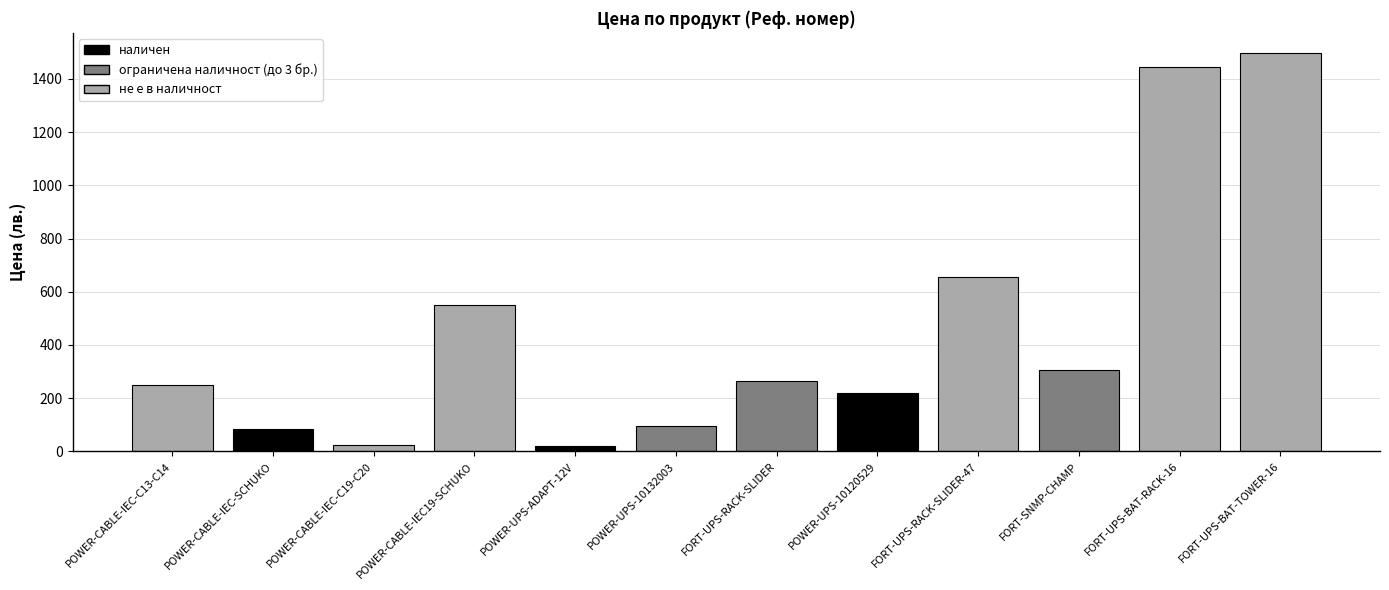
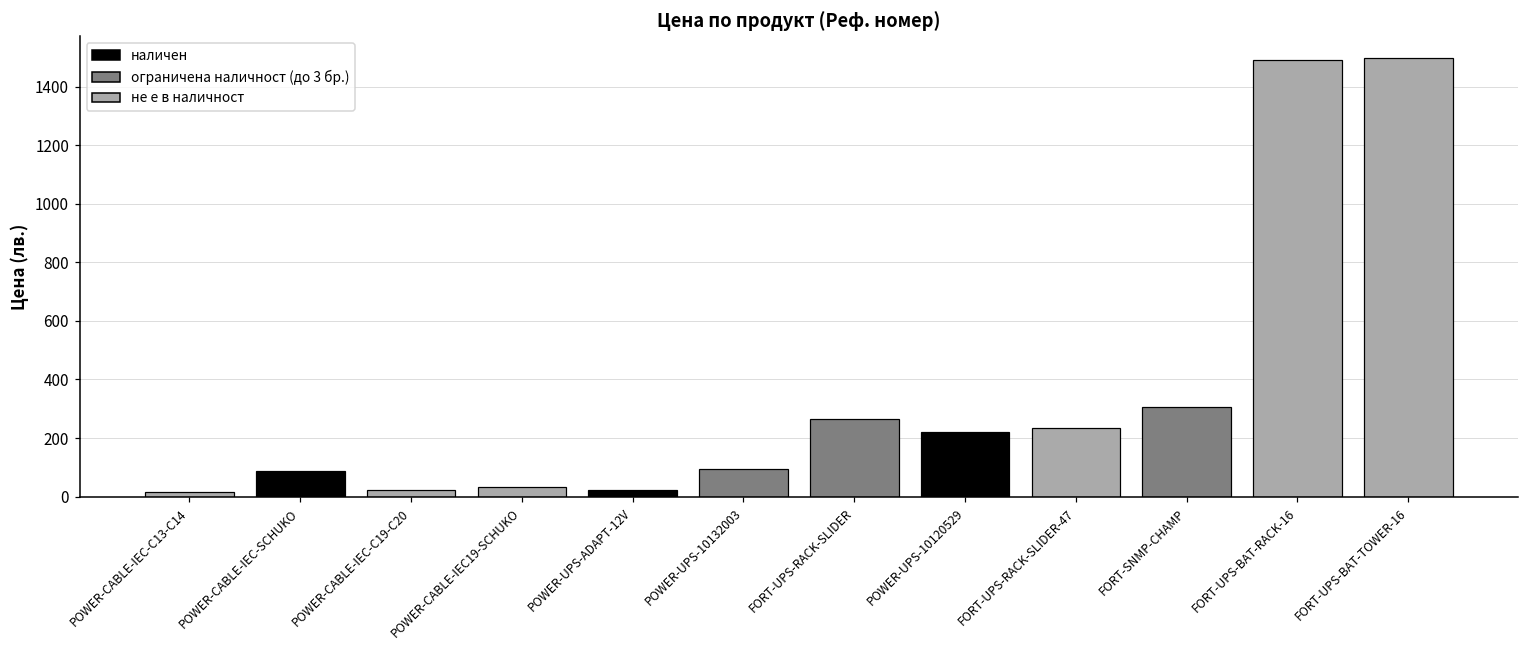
  {
-   "POWER-CABLE-IEC-C13-C14": 250,
+   "POWER-CABLE-IEC-C13-C14": 20,
    "POWER-CABLE-IEC-SCHUKO": 90,
    "POWER-CABLE-IEC-C19-C20": 20,
-   "POWER-CABLE-IEC19-SCHUKO": 550,
+   "POWER-CABLE-IEC19-SCHUKO": 30,
    "POWER-UPS-ADAPT-12V": 20,
    "POWER-UPS-10132003": 90,
    "FORT-UPS-RACK-SLIDER": 260,
    "POWER-UPS-10120529": 220,
-   "FORT-UPS-RACK-SLIDER-47": 660,
+   "FORT-UPS-RACK-SLIDER-47": 240,
    "FORT-SNMP-CHAMP": 310,
-   "FORT-UPS-BAT-RACK-16": 1440,
+   "FORT-UPS-BAT-RACK-16": 1490,
    "FORT-UPS-BAT-TOWER-16": 1500
  }
